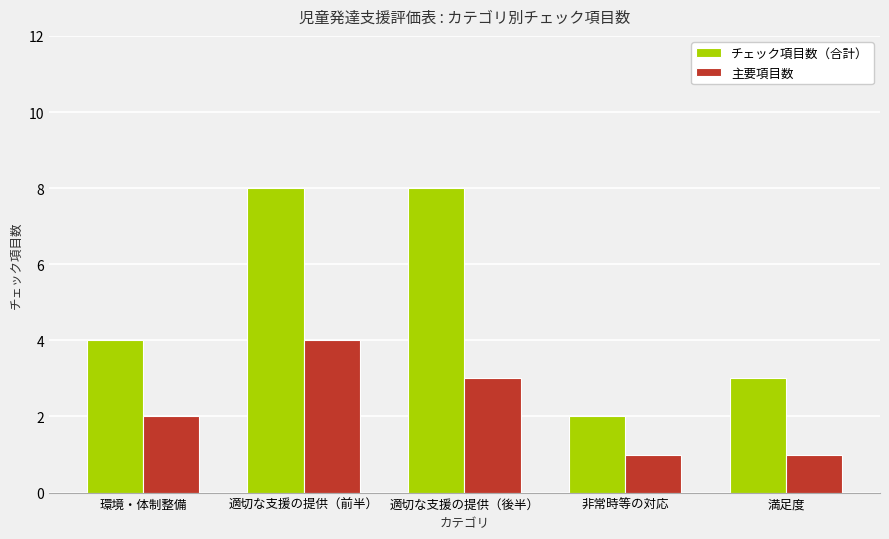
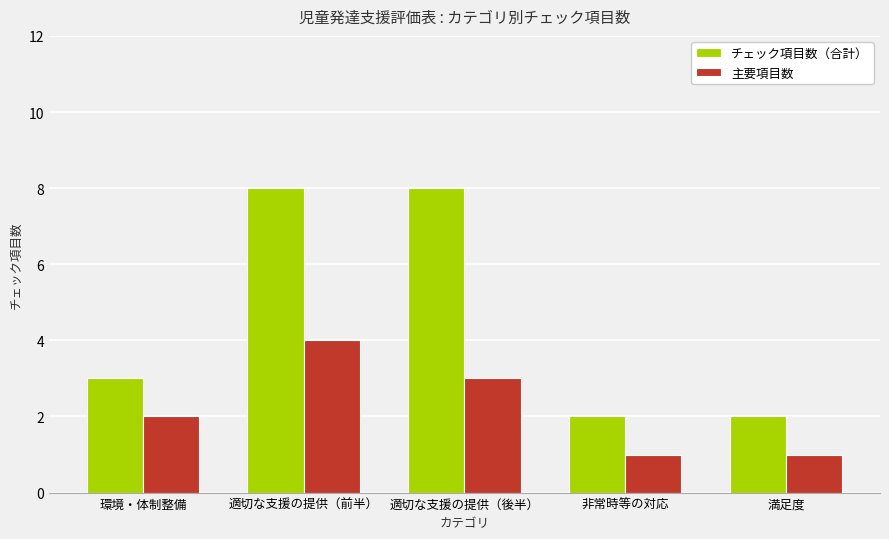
  {
    "チェック項目数（合計）": {
-     "環境・体制整備": 4,
+     "環境・体制整備": 3,
      "適切な支援の提供（前半）": 8,
      "適切な支援の提供（後半）": 8,
      "非常時等の対応": 2,
-     "満足度": 3
+     "満足度": 2
    },
    "主要項目数": {
      "環境・体制整備": 2,
      "適切な支援の提供（前半）": 4,
      "適切な支援の提供（後半）": 3,
      "非常時等の対応": 1,
      "満足度": 1
    }
  }
